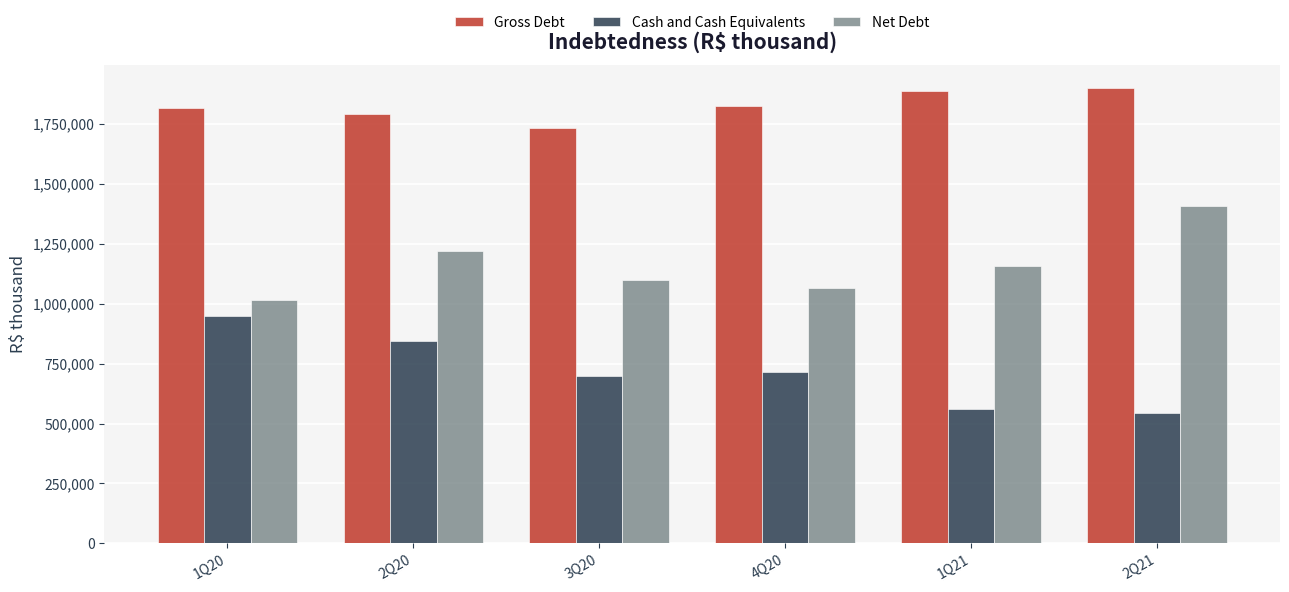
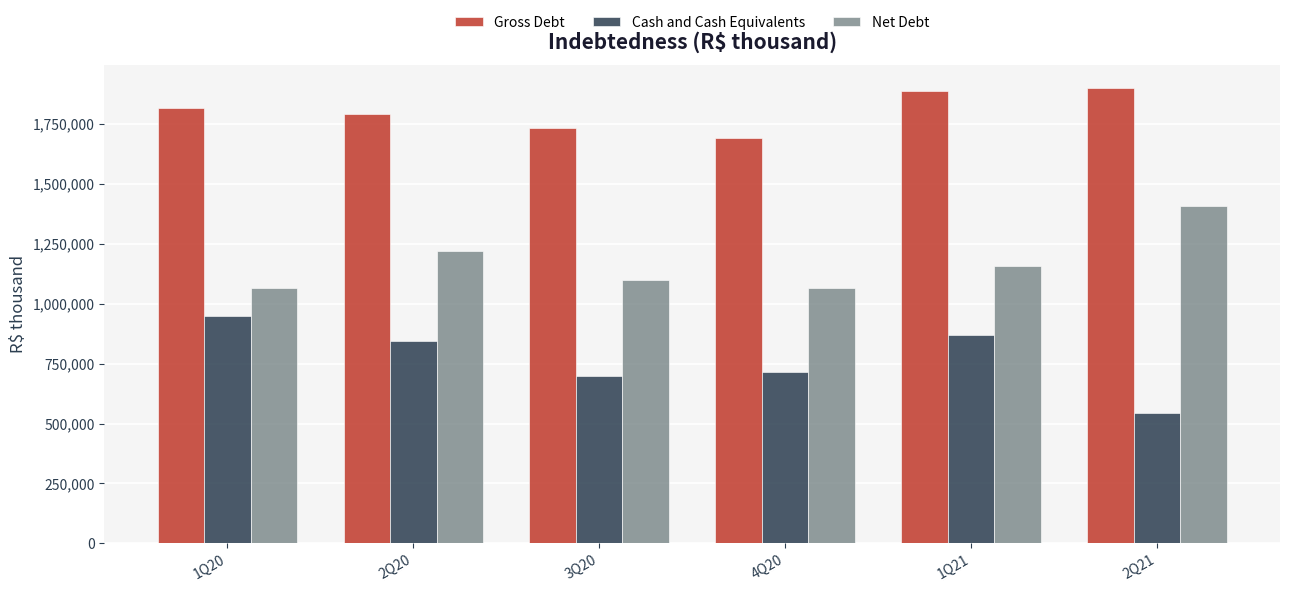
  {
    "Gross Debt": {
      "1Q20": "1,820,000",
      "2Q20": "1,790,000",
      "3Q20": "1,730,000",
-     "4Q20": "1,830,000",
+     "4Q20": "1,690,000",
      "1Q21": "1,890,000",
      "2Q21": "1,900,000"
    },
    "Cash and Cash Equivalents": {
      "1Q20": "950,000",
      "2Q20": "840,000",
      "3Q20": "700,000",
      "4Q20": "710,000",
-     "1Q21": "560,000",
+     "1Q21": "870,000",
      "2Q21": "540,000"
    },
    "Net Debt": {
-     "1Q20": "1,020,000",
+     "1Q20": "1,070,000",
      "2Q20": "1,220,000",
      "3Q20": "1,100,000",
      "4Q20": "1,070,000",
      "1Q21": "1,160,000",
      "2Q21": "1,410,000"
    }
  }
